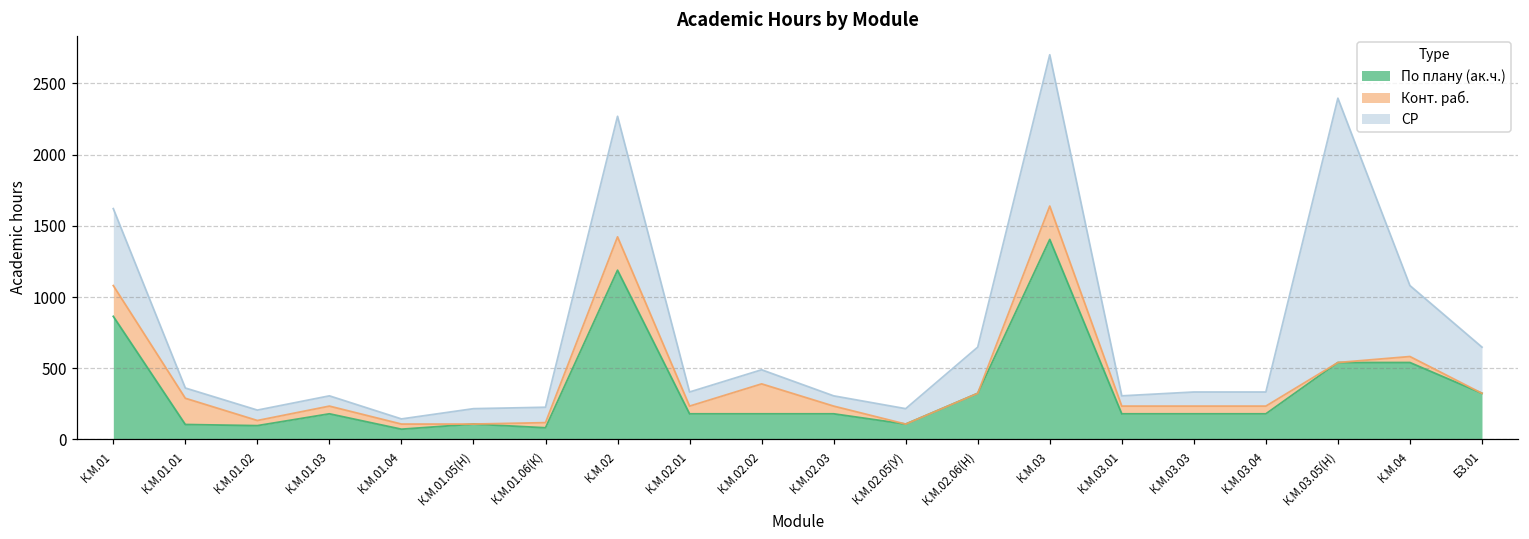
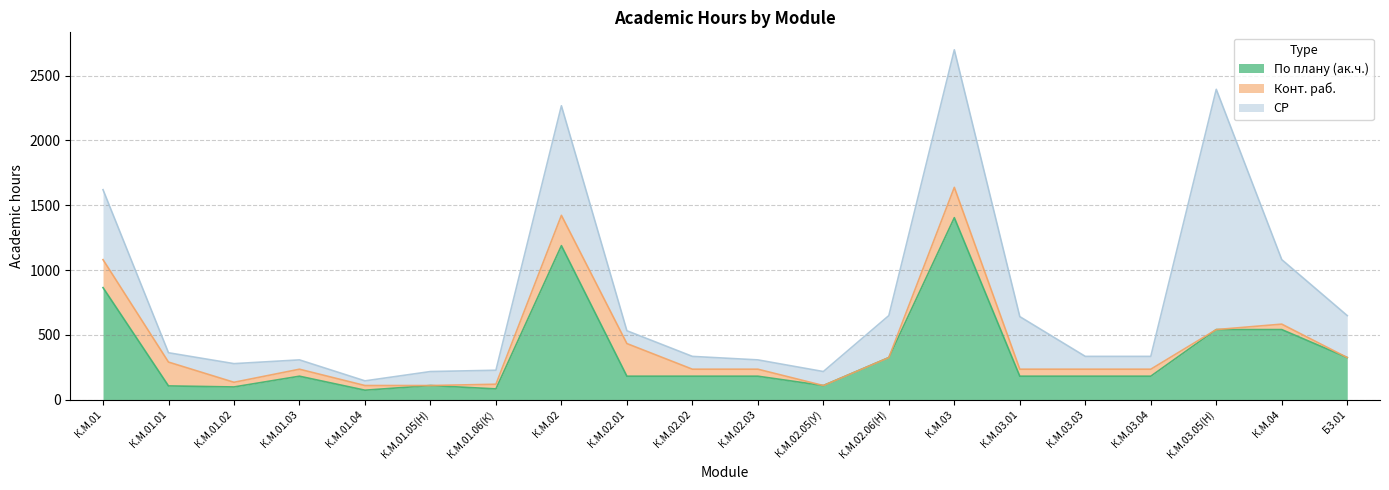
  {
    "По плану (ак.ч.)": {
      "К.М.01": 860,
      "К.М.01.01": 110,
      "К.М.01.02": 100,
      "К.М.01.03": 180,
      "К.М.01.04": 70,
      "К.М.01.06(К)": 80,
      "К.М.02": 1190,
      "К.М.02.01": 180,
      "К.М.02.02": 180,
      "К.М.02.03": 180,
      "К.М.03": 1400,
      "К.М.03.01": 180,
      "К.М.03.03": 180,
      "К.М.03.04": 180,
      "К.М.04": 540
    },
    "Конт. раб.": {
      "К.М.01": 220,
      "К.М.01.01": 180,
      "К.М.01.02": 40,
      "К.М.01.03": 50,
      "К.М.01.04": 40,
      "К.М.01.06(К)": 40,
      "К.М.02": 230,
-     "К.М.02.01": 50,
-     "К.М.02.02": 210,
+     "К.М.02.01": 250,
+     "К.М.02.02": 50,
      "К.М.02.03": 50,
      "К.М.03": 230,
      "К.М.03.01": 50,
      "К.М.03.03": 50,
      "К.М.03.04": 50,
      "К.М.04": 40
    },
    "СР": {
      "К.М.01": 540,
      "К.М.01.01": 70,
-     "К.М.01.02": 70,
+     "К.М.01.02": 140,
      "К.М.01.03": 70,
      "К.М.01.04": 40,
      "К.М.01.05(Н)": 110,
      "К.М.01.06(К)": 110,
      "К.М.02": 850,
      "К.М.02.01": 100,
      "К.М.02.02": 100,
      "К.М.02.03": 70,
      "К.М.02.05(У)": 110,
      "К.М.02.06(Н)": 320,
      "К.М.03": 1060,
-     "К.М.03.01": 70,
+     "К.М.03.01": 410,
      "К.М.03.03": 100,
      "К.М.03.04": 100,
      "К.М.03.05(Н)": 1860,
      "К.М.04": 500,
      "Б3.01": 320
    }
  }
